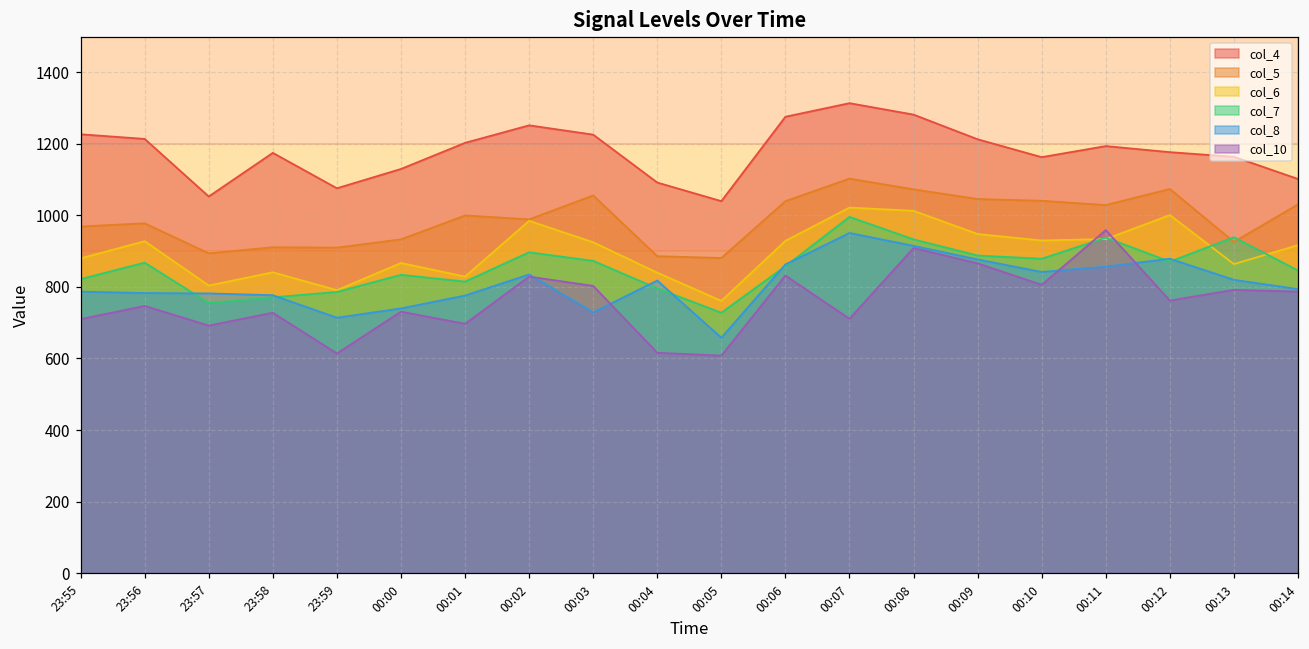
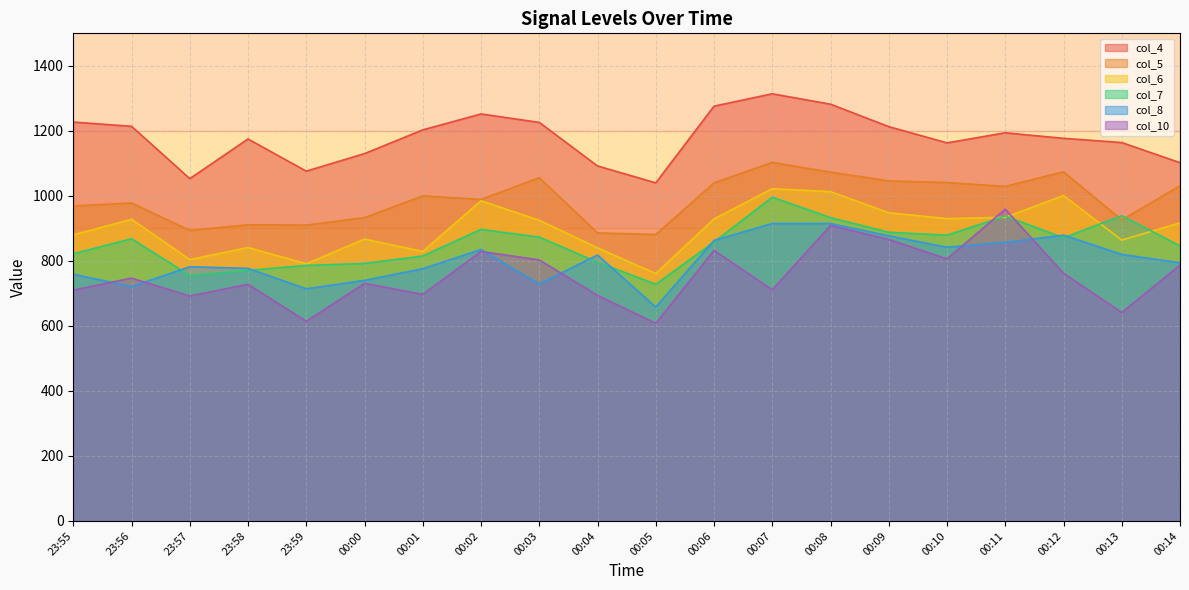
  {
    "col_7": {
      "23:55": 820,
      "23:56": 870,
      "23:57": 760,
-     "00:00": 830,
+     "00:00": 790,
      "00:01": 820,
      "00:02": 900,
      "00:03": 870,
      "00:04": 800,
      "00:05": 730,
      "00:07": 1000,
      "00:08": 930,
      "00:09": 890,
      "00:10": 880,
      "00:12": 870,
      "00:13": 940,
      "00:14": 850
    },
    "col_8": {
-     "23:55": 790,
-     "23:56": 780,
+     "23:55": 760,
+     "23:56": 720,
      "23:57": 780,
      "23:59": 710,
      "00:00": 740,
      "00:01": 780,
      "00:03": 730,
      "00:04": 820,
      "00:05": 660,
-     "00:07": 950,
+     "00:07": 920,
      "00:09": 880,
      "00:10": 840,
      "00:11": 860,
      "00:12": 880,
      "00:13": 820
    },
    "col_10": {
      "23:55": 710,
      "23:56": 750,
      "23:57": 690,
      "23:58": 730,
      "23:59": 610,
      "00:00": 730,
      "00:01": 700,
      "00:03": 800,
-     "00:04": 620,
+     "00:04": 690,
      "00:05": 610,
      "00:06": 830,
      "00:07": 710,
      "00:09": 870,
      "00:10": 810,
      "00:11": 960,
      "00:12": 760,
-     "00:13": 790
+     "00:13": 640
    }
  }
